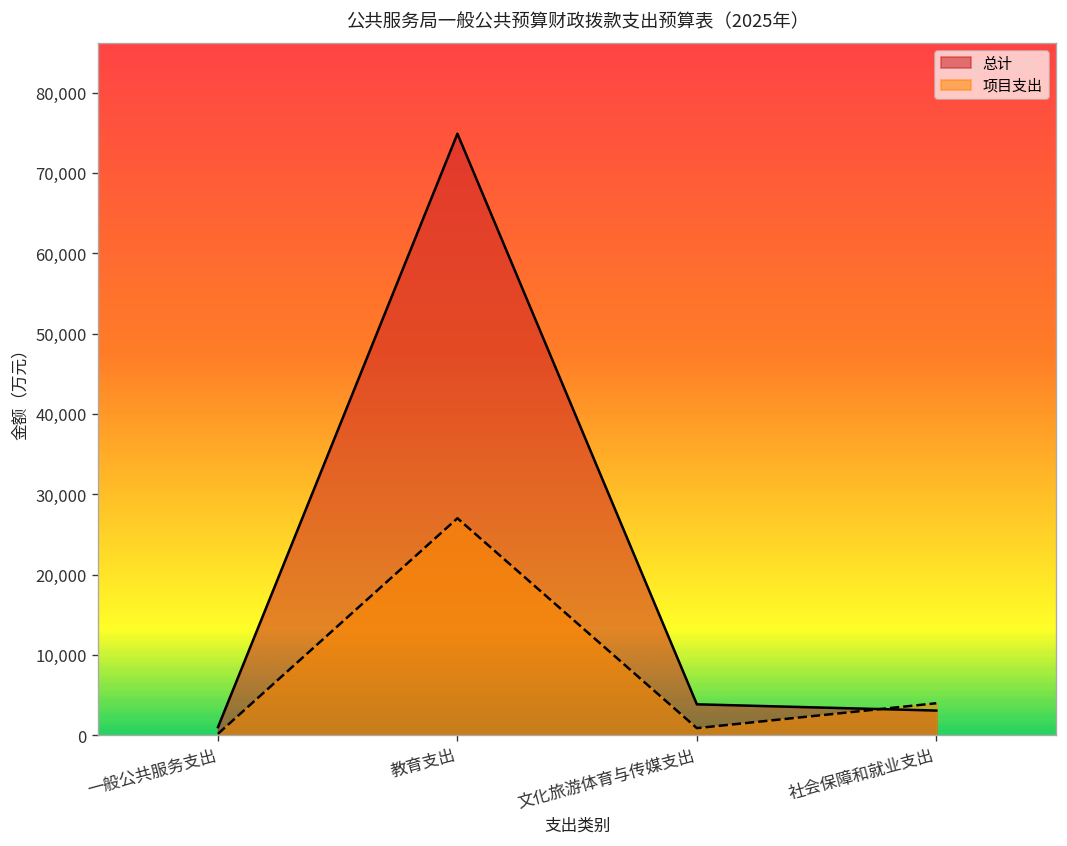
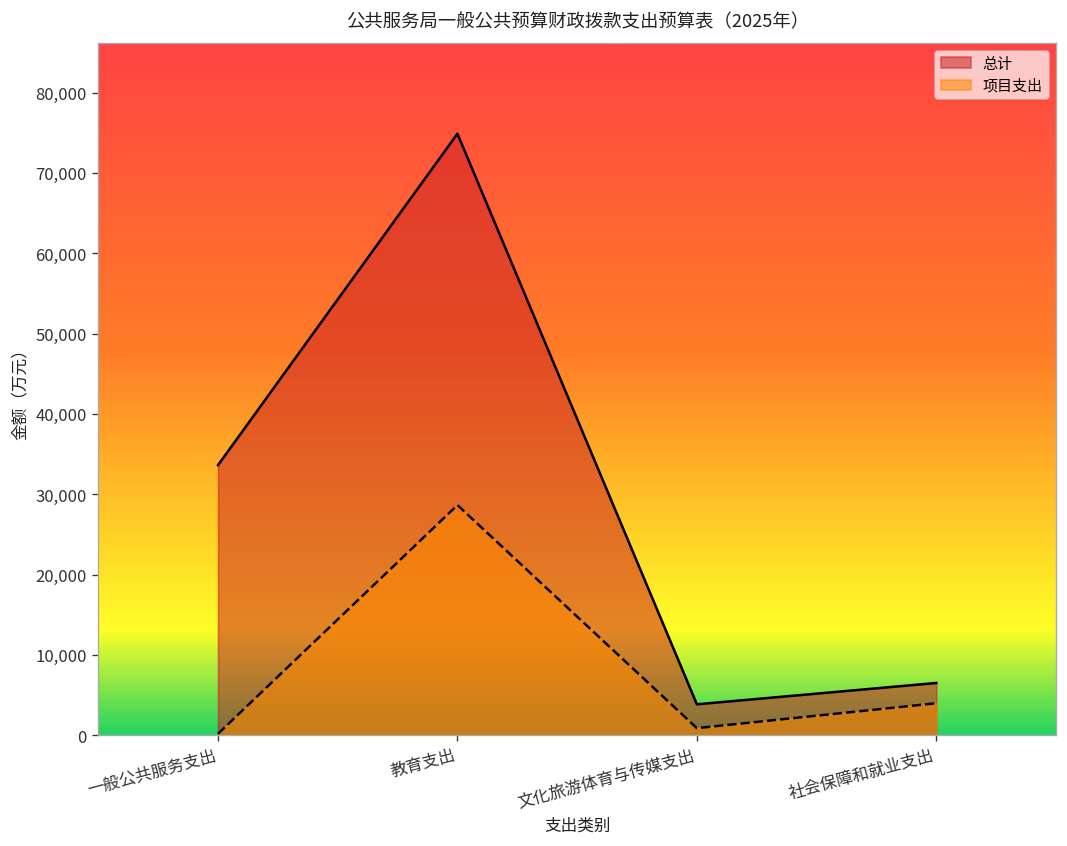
  {
    "总计": {
-     "一般公共服务支出": "1,000",
+     "一般公共服务支出": "34,000",
      "教育支出": "75,000",
      "文化旅游体育与传媒支出": "4,000",
-     "社会保障和就业支出": "3,000"
+     "社会保障和就业支出": "7,000"
    },
    "项目支出": {
      "一般公共服务支出": "0",
-     "教育支出": "27,000",
+     "教育支出": "29,000",
      "文化旅游体育与传媒支出": "1,000",
      "社会保障和就业支出": "4,000"
    }
  }
